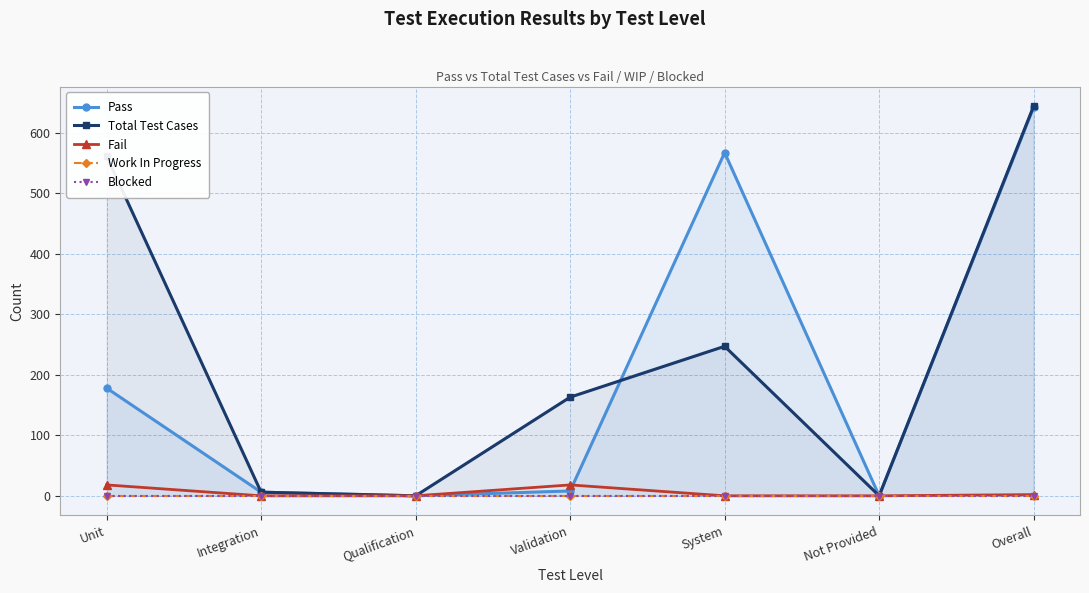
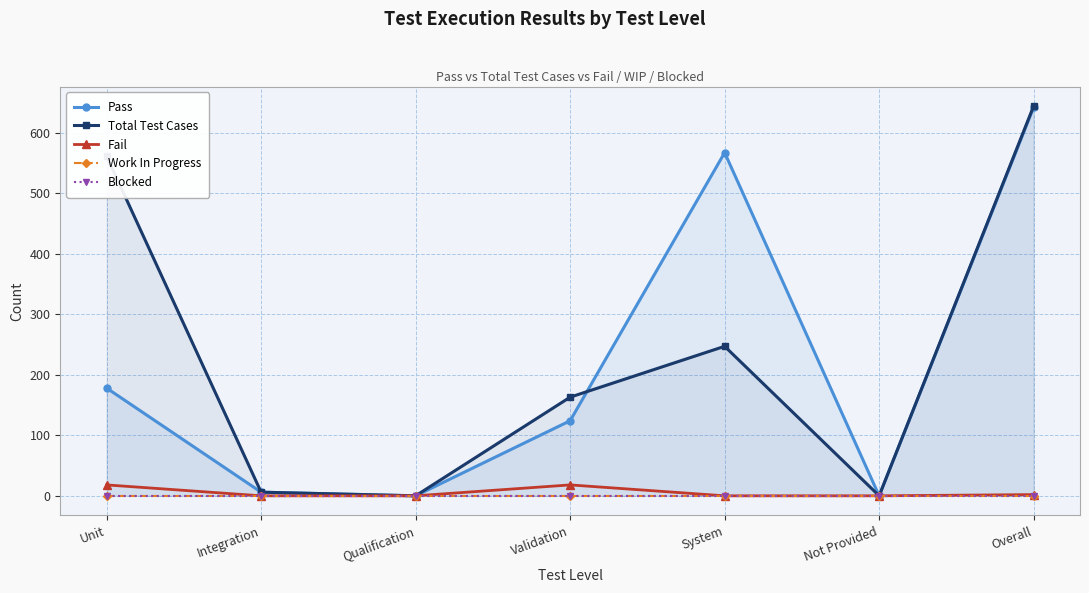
  {
    "Pass": {
      "Unit": 180,
-     "Validation": 10,
+     "Validation": 120,
      "System": 570
    },
    "Total Test Cases": {
      "Validation": 160,
      "System": 250
    },
    "Fail": {
      "Unit": 20,
      "Validation": 20
    },
    "Blocked": {
      "Unit": 0,
      "Validation": 0
    }
  }
